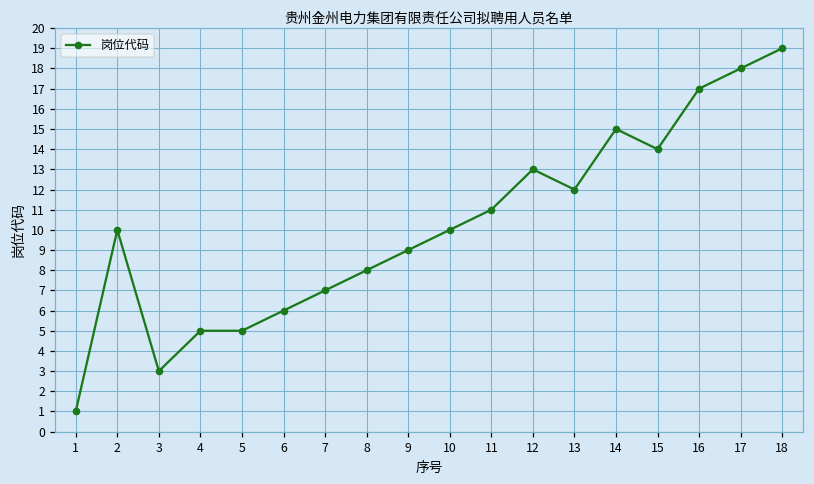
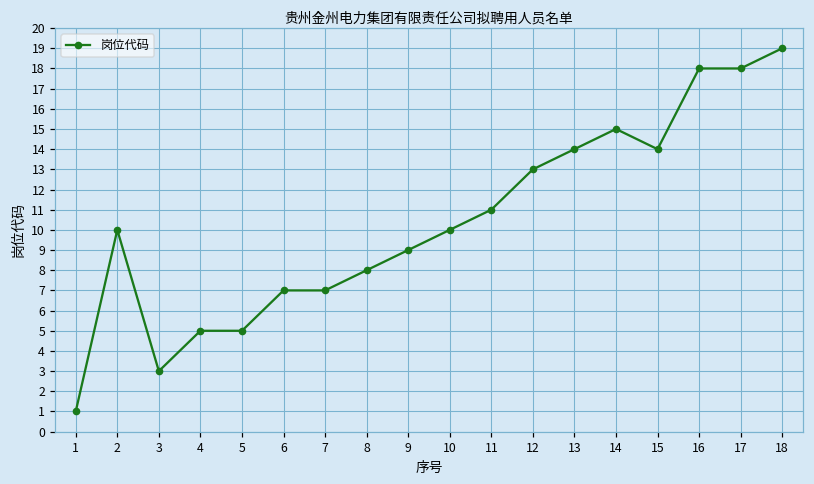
  {
    "1": 1,
    "2": 10,
    "3": 3,
    "4": 5,
    "5": 5,
-   "6": 6,
+   "6": 7,
    "7": 7,
    "8": 8,
    "9": 9,
    "10": 10,
    "11": 11,
    "12": 13,
-   "13": 12,
+   "13": 14,
    "14": 15,
    "15": 14,
-   "16": 17,
+   "16": 18,
    "17": 18,
    "18": 19
  }
